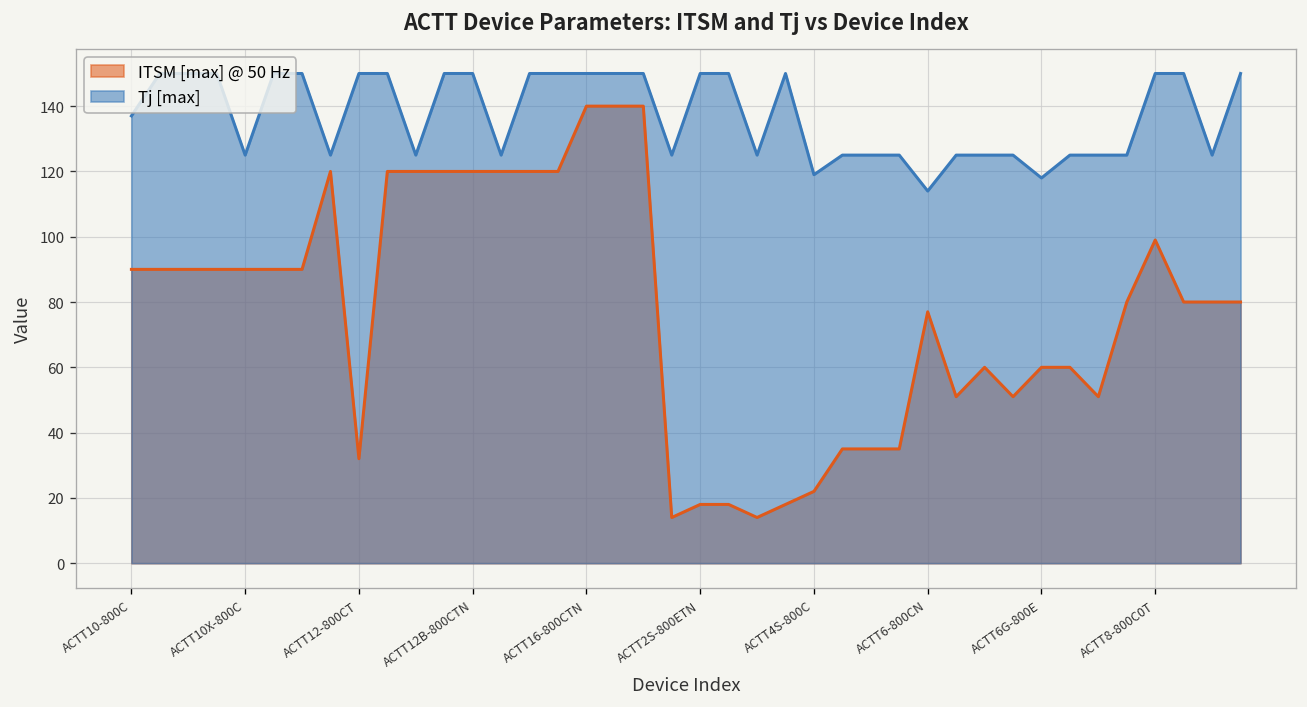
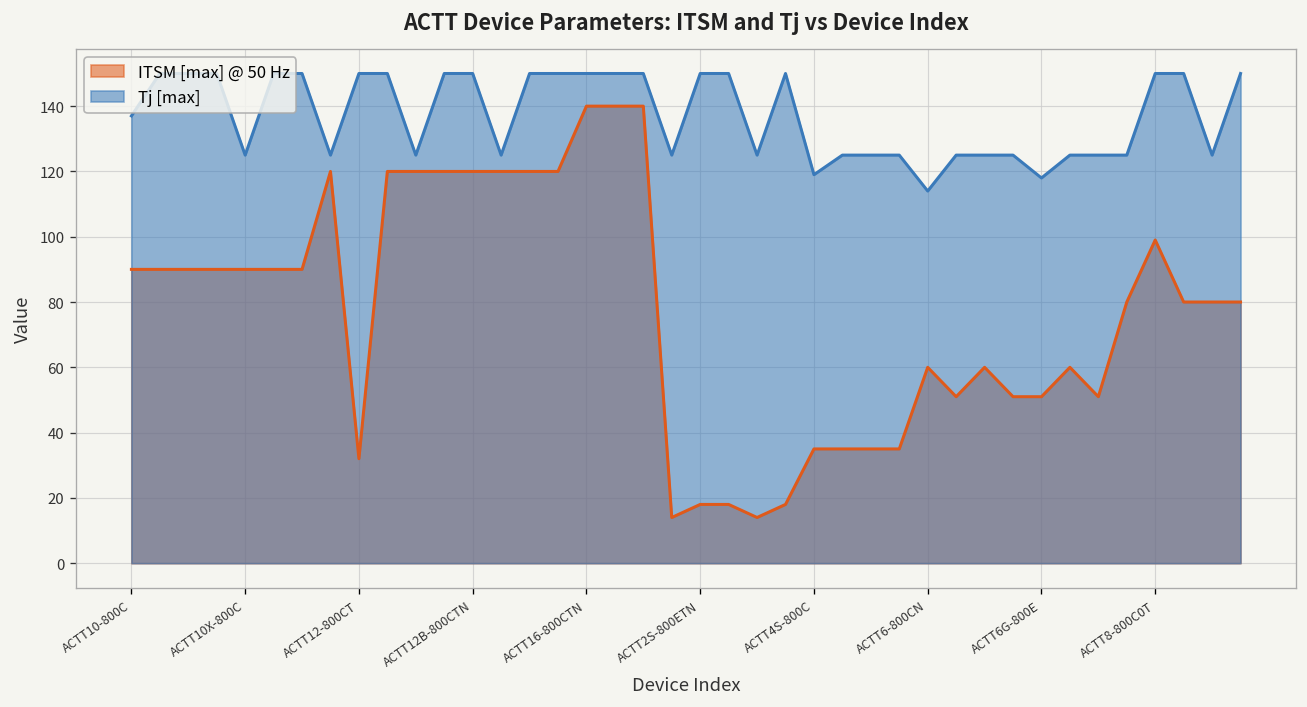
  {
    "ITSM [max] @ 50 Hz": {
      "ACTT10-800C": 90,
      "ACTT10X-800C": 90,
      "ACTT12-800CT": 32,
      "ACTT12B-800CTN": 120,
      "ACTT16-800CTN": 140,
      "ACTT2S-800ETN": 18,
-     "ACTT4S-800C": 22,
-     "ACTT6-800CN": 77,
-     "ACTT6G-800E": 60,
+     "ACTT4S-800C": 35,
+     "ACTT6-800CN": 60,
+     "ACTT6G-800E": 51,
      "ACTT8-800C0T": 99
    },
    "Tj [max]": {
      "ACTT10-800C": 137,
      "ACTT10X-800C": 125,
      "ACTT12-800CT": 150,
      "ACTT12B-800CTN": 150,
      "ACTT16-800CTN": 150,
      "ACTT2S-800ETN": 150,
      "ACTT4S-800C": 119,
      "ACTT6-800CN": 114,
      "ACTT6G-800E": 118,
      "ACTT8-800C0T": 150
    }
  }
